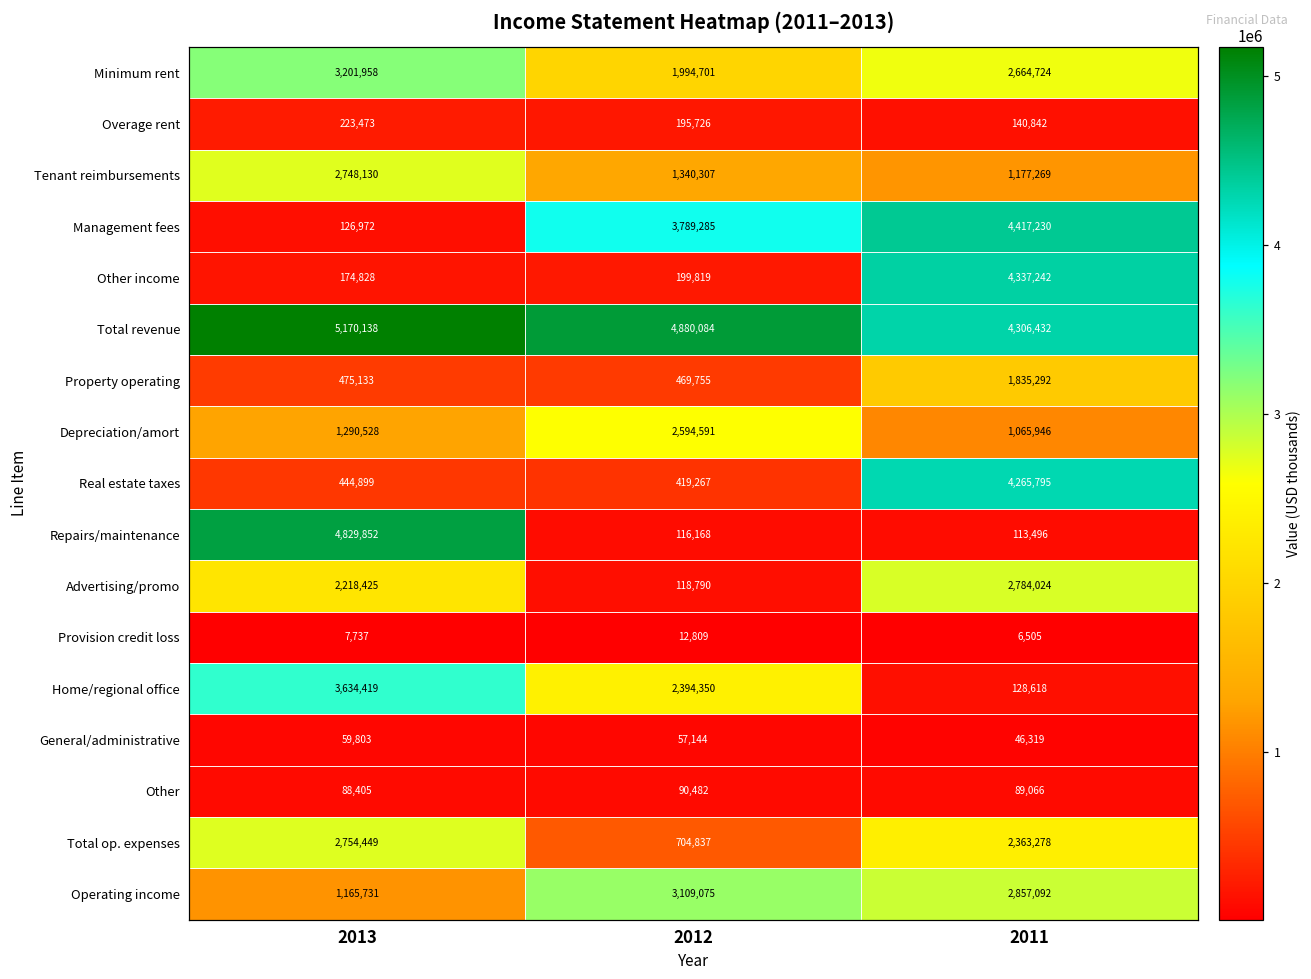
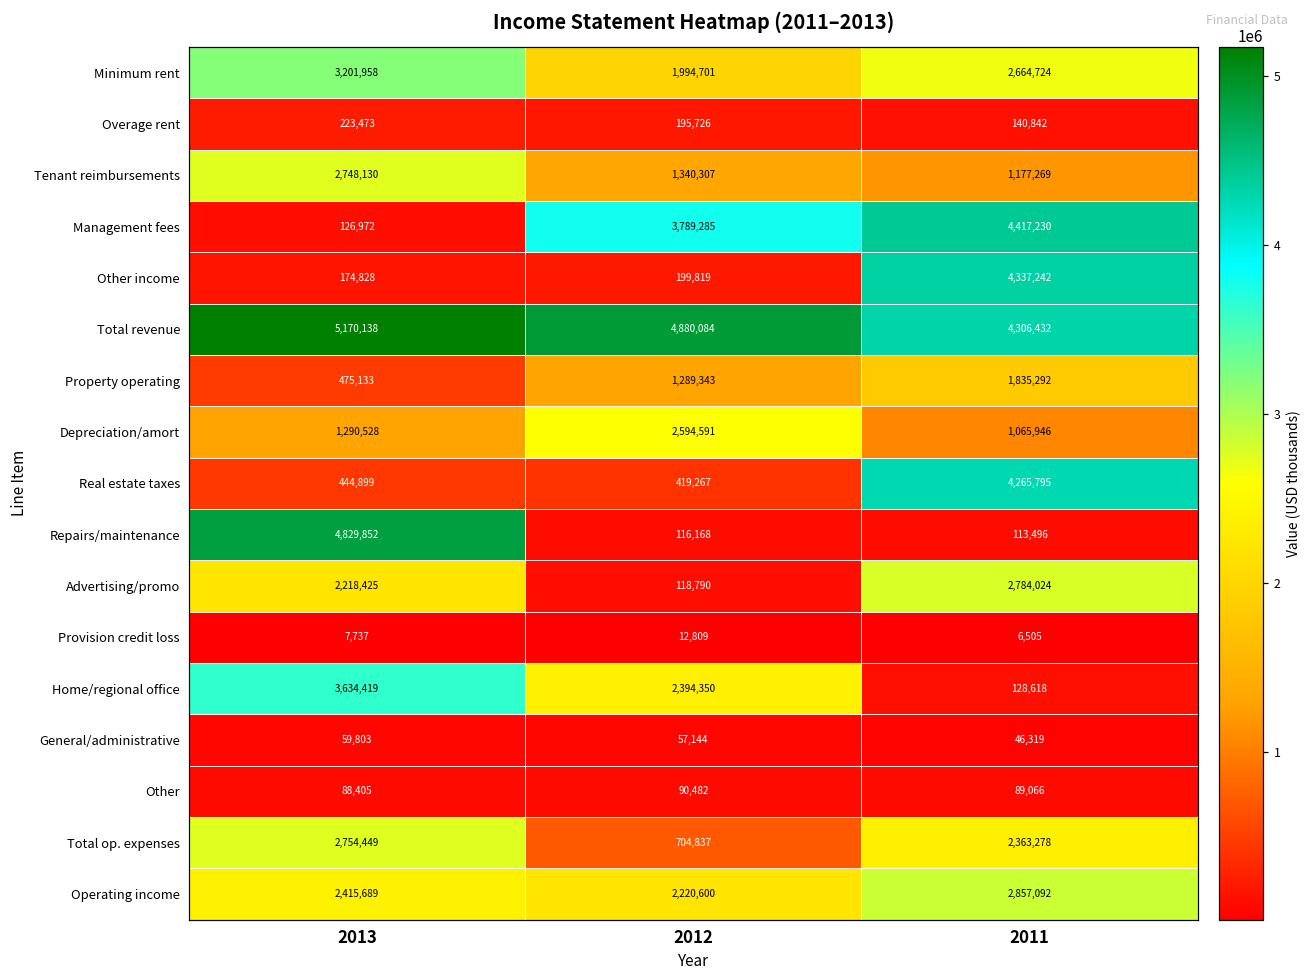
  {
    "Minimum rent": {
      "2013": "3,201,958",
      "2012": "1,994,701",
      "2011": "2,664,724"
    },
    "Overage rent": {
      "2013": "223,473",
      "2012": "195,726",
      "2011": "140,842"
    },
    "Tenant reimbursements": {
      "2013": "2,748,130",
      "2012": "1,340,307",
      "2011": "1,177,269"
    },
    "Management fees": {
      "2013": "126,972",
      "2012": "3,789,285",
      "2011": "4,417,230"
    },
    "Other income": {
      "2013": "174,828",
      "2012": "199,819",
      "2011": "4,337,242"
    },
    "Total revenue": {
      "2013": "5,170,138",
      "2012": "4,880,084",
      "2011": "4,306,432"
    },
    "Property operating": {
      "2013": "475,133",
-     "2012": "469,755",
+     "2012": "1,289,343",
      "2011": "1,835,292"
    },
    "Depreciation/amort": {
      "2013": "1,290,528",
      "2012": "2,594,591",
      "2011": "1,065,946"
    },
    "Real estate taxes": {
      "2013": "444,899",
      "2012": "419,267",
      "2011": "4,265,795"
    },
    "Repairs/maintenance": {
      "2013": "4,829,852",
      "2012": "116,168",
      "2011": "113,496"
    },
    "Advertising/promo": {
      "2013": "2,218,425",
      "2012": "118,790",
      "2011": "2,784,024"
    },
    "Provision credit loss": {
      "2013": "7,737",
      "2012": "12,809",
      "2011": "6,505"
    },
    "Home/regional office": {
      "2013": "3,634,419",
      "2012": "2,394,350",
      "2011": "128,618"
    },
    "General/administrative": {
      "2013": "59,803",
      "2012": "57,144",
      "2011": "46,319"
    },
    "Other": {
      "2013": "88,405",
      "2012": "90,482",
      "2011": "89,066"
    },
    "Total op. expenses": {
      "2013": "2,754,449",
      "2012": "704,837",
      "2011": "2,363,278"
    },
    "Operating income": {
-     "2013": "1,165,731",
-     "2012": "3,109,075",
+     "2013": "2,415,689",
+     "2012": "2,220,600",
      "2011": "2,857,092"
    }
  }
